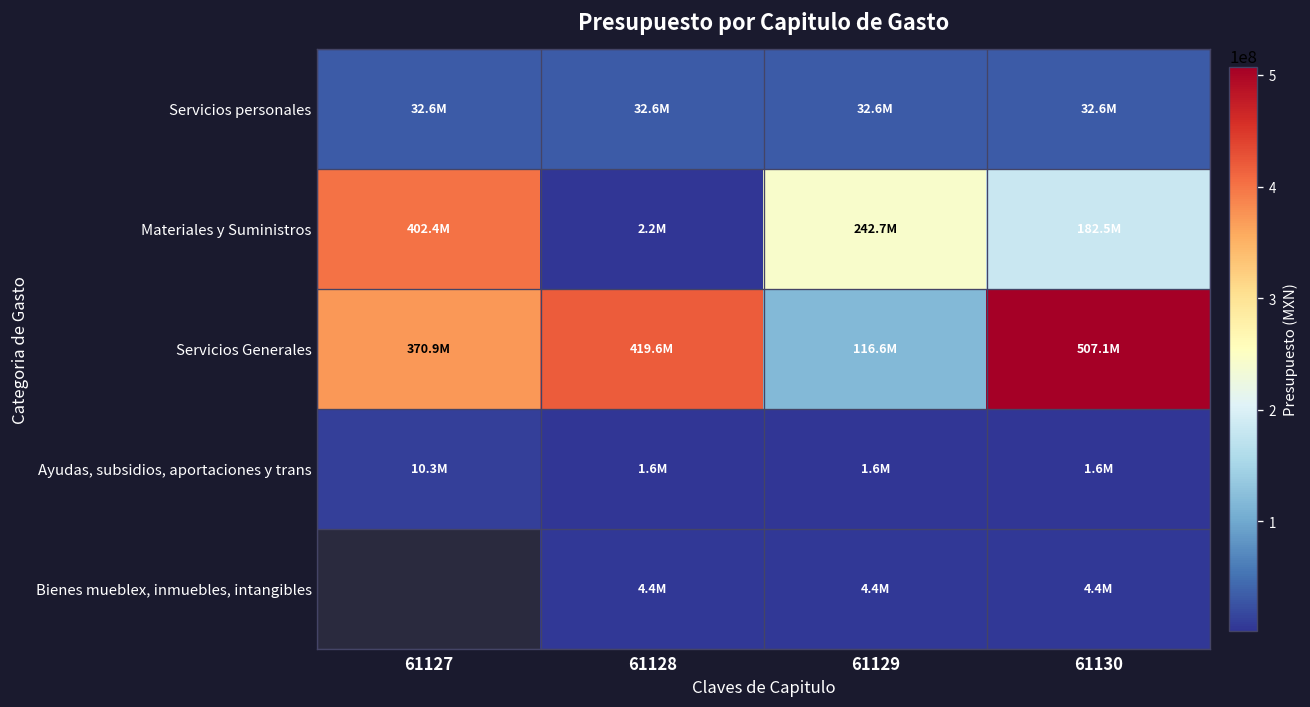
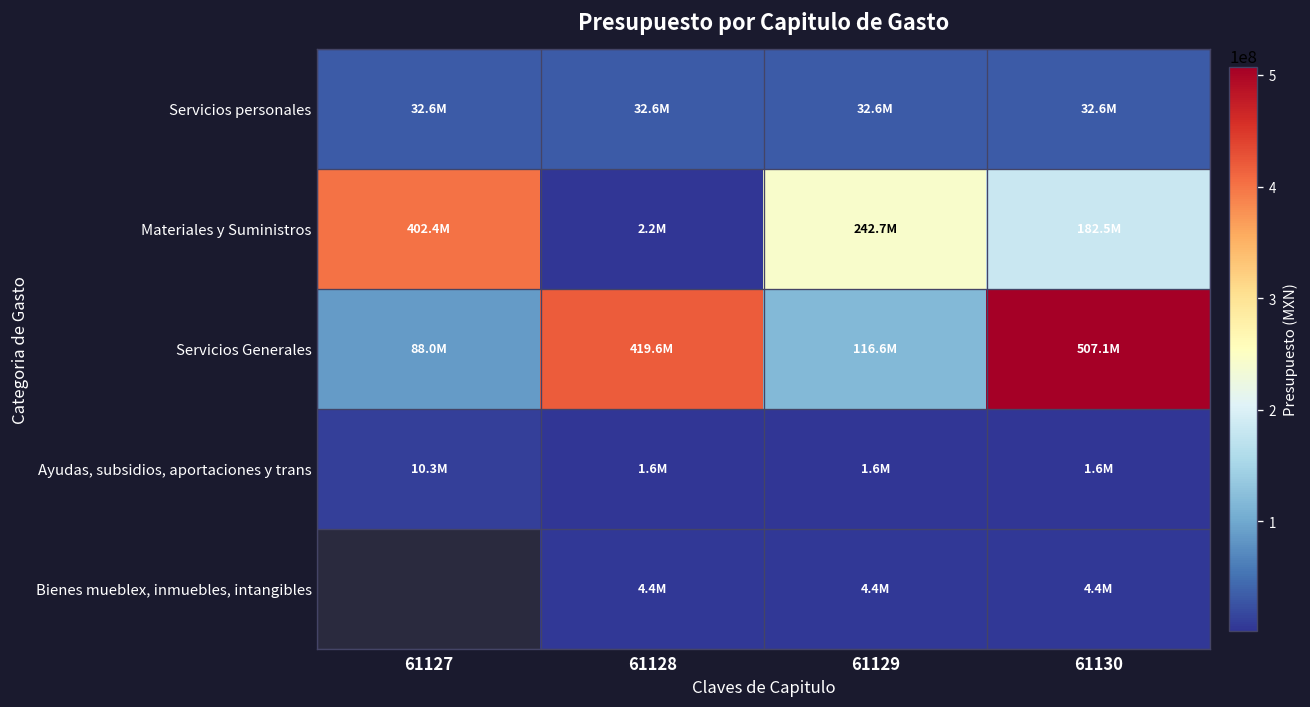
  {
    "Servicios personales": {
      "61127": "32.6M",
      "61128": "32.6M",
      "61129": "32.6M",
      "61130": "32.6M"
    },
    "Materiales y Suministros": {
      "61127": "402.4M",
      "61128": "2.2M",
      "61129": "242.7M",
      "61130": "182.5M"
    },
    "Servicios Generales": {
-     "61127": "370.9M",
+     "61127": "88.0M",
      "61128": "419.6M",
      "61129": "116.6M",
      "61130": "507.1M"
    },
    "Ayudas, subsidios, aportaciones y trans": {
      "61127": "10.3M",
      "61128": "1.6M",
      "61129": "1.6M",
      "61130": "1.6M"
    },
    "Bienes mueblex, inmuebles, intangibles": {
      "61128": "4.4M",
      "61129": "4.4M",
      "61130": "4.4M"
    }
  }
